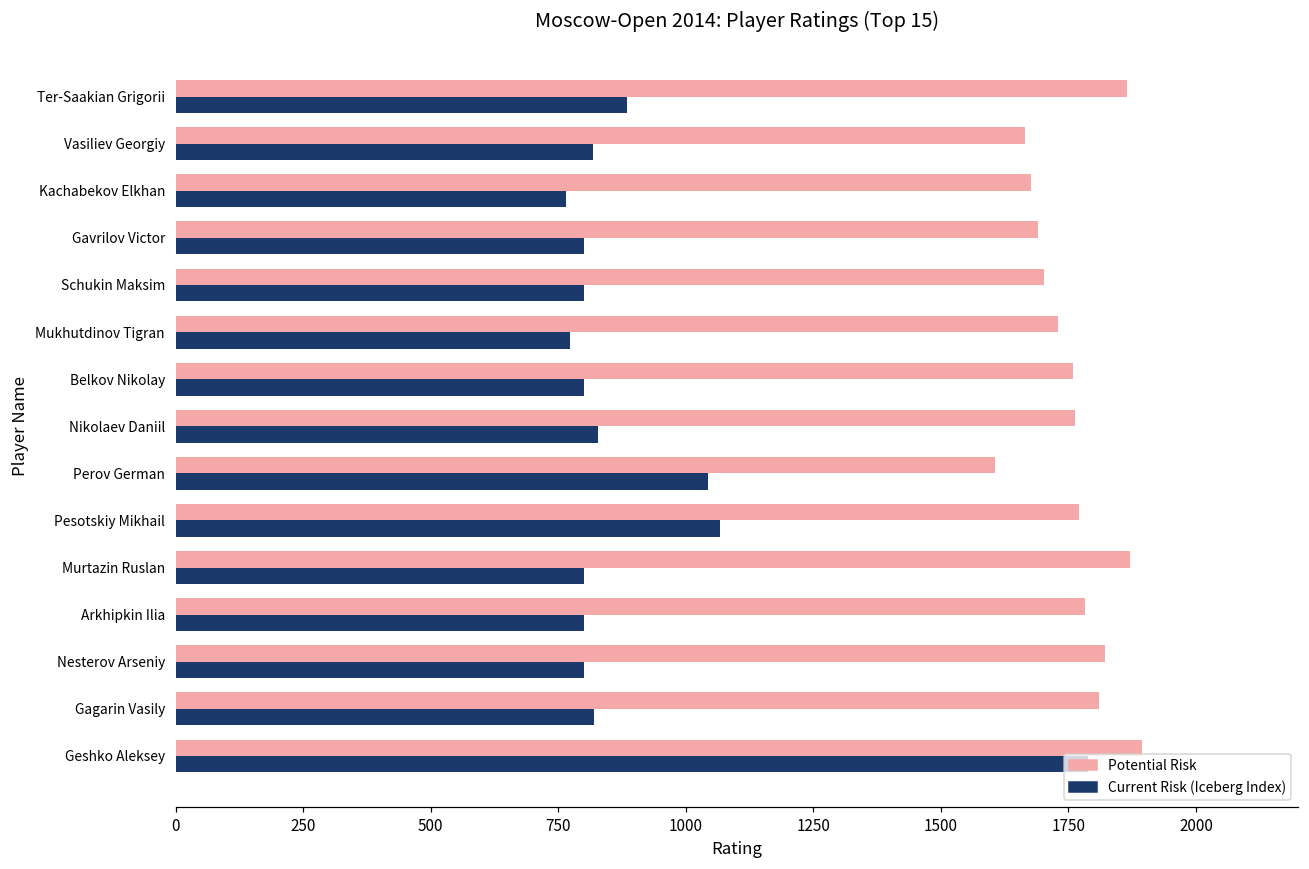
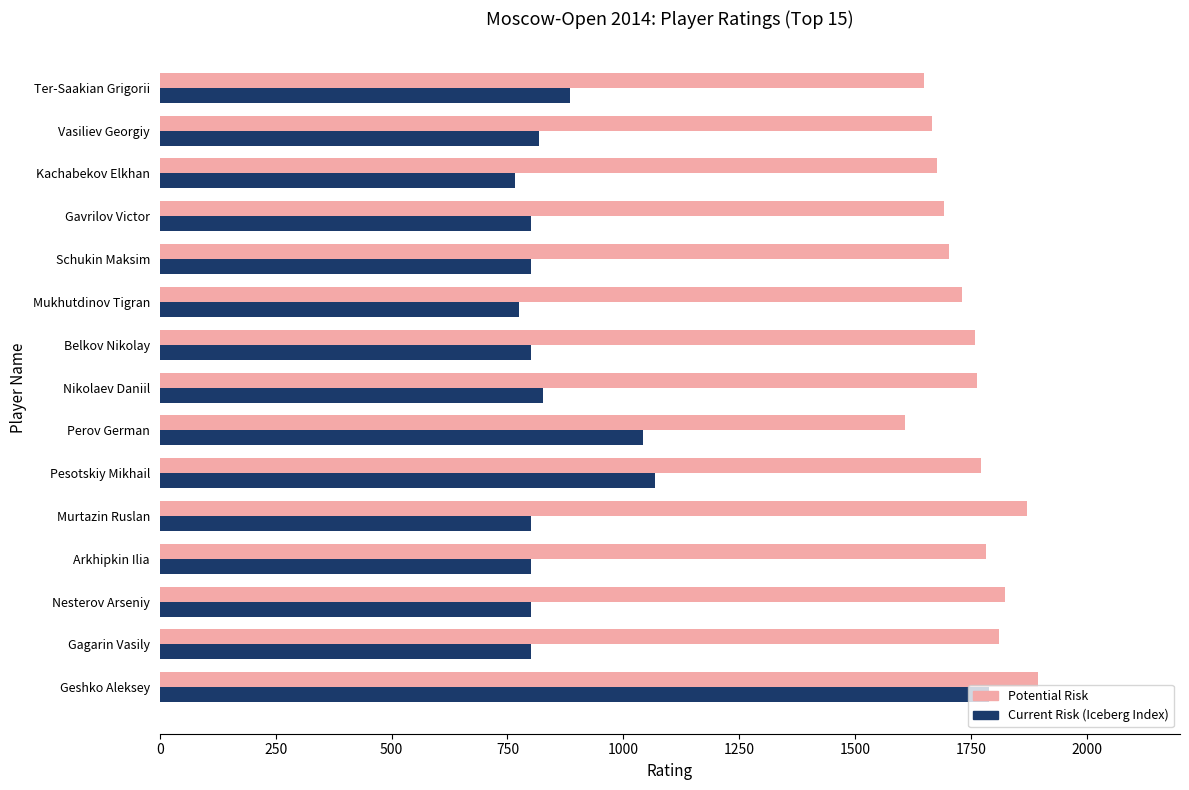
  {
    "Potential Risk": {
-     "Ter-Saakian Grigorii": 1870,
+     "Ter-Saakian Grigorii": 1650,
      "Vasiliev Georgiy": 1670,
      "Kachabekov Elkhan": 1680,
      "Gavrilov Victor": 1690,
      "Schukin Maksim": 1700,
      "Mukhutdinov Tigran": 1730,
      "Belkov Nikolay": 1760,
      "Nikolaev Daniil": 1760,
      "Perov German": 1610,
      "Pesotskiy Mikhail": 1770,
      "Murtazin Ruslan": 1870,
      "Arkhipkin Ilia": 1780,
      "Nesterov Arseniy": 1820,
      "Gagarin Vasily": 1810,
      "Geshko Aleksey": 1890
    },
    "Current Risk (Iceberg Index)": {
      "Ter-Saakian Grigorii": 880,
      "Vasiliev Georgiy": 820,
      "Kachabekov Elkhan": 770,
      "Gavrilov Victor": 800,
      "Schukin Maksim": 800,
      "Mukhutdinov Tigran": 770,
      "Belkov Nikolay": 800,
      "Nikolaev Daniil": 830,
      "Perov German": 1040,
      "Pesotskiy Mikhail": 1070,
      "Murtazin Ruslan": 800,
      "Arkhipkin Ilia": 800,
      "Nesterov Arseniy": 800,
-     "Gagarin Vasily": 820
+     "Gagarin Vasily": 800
    }
  }
